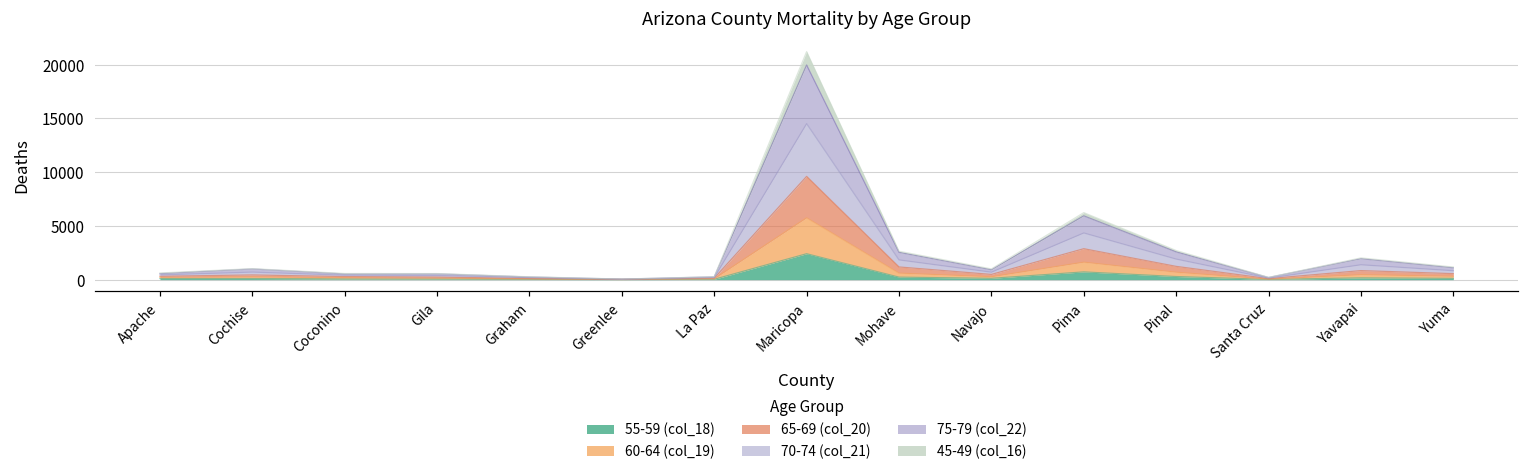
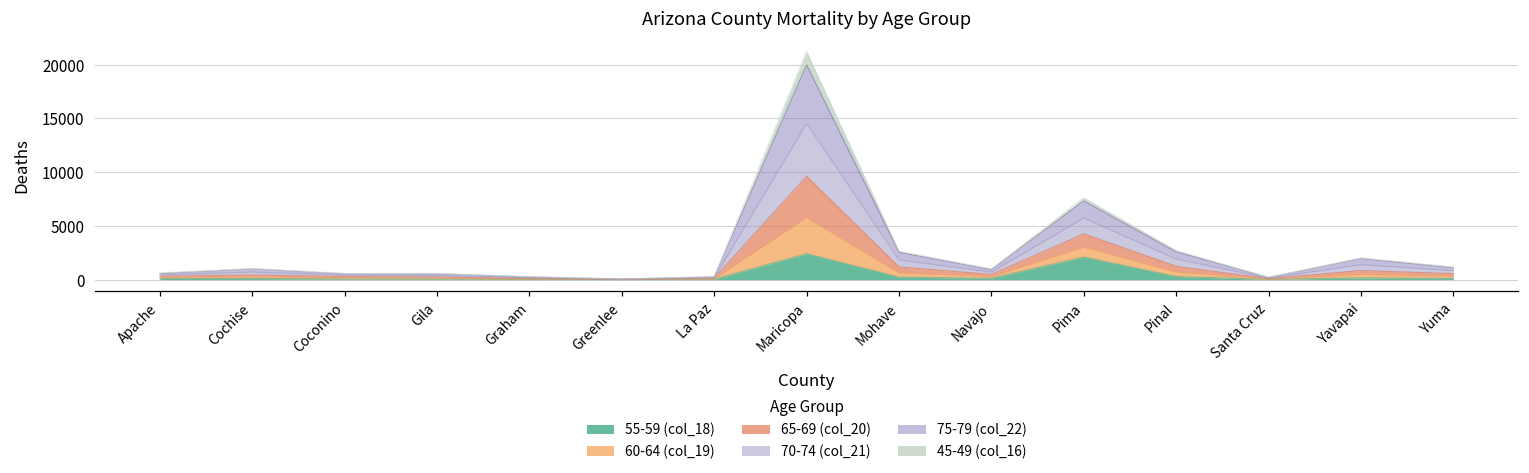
  {
    "55-59 (col_18)": {
      "Maricopa": 2000,
      "Mohave": 0,
-     "Pima": 1000,
+     "Pima": 2000,
      "Pinal": 0,
      "Yavapai": 0
    }
  }
